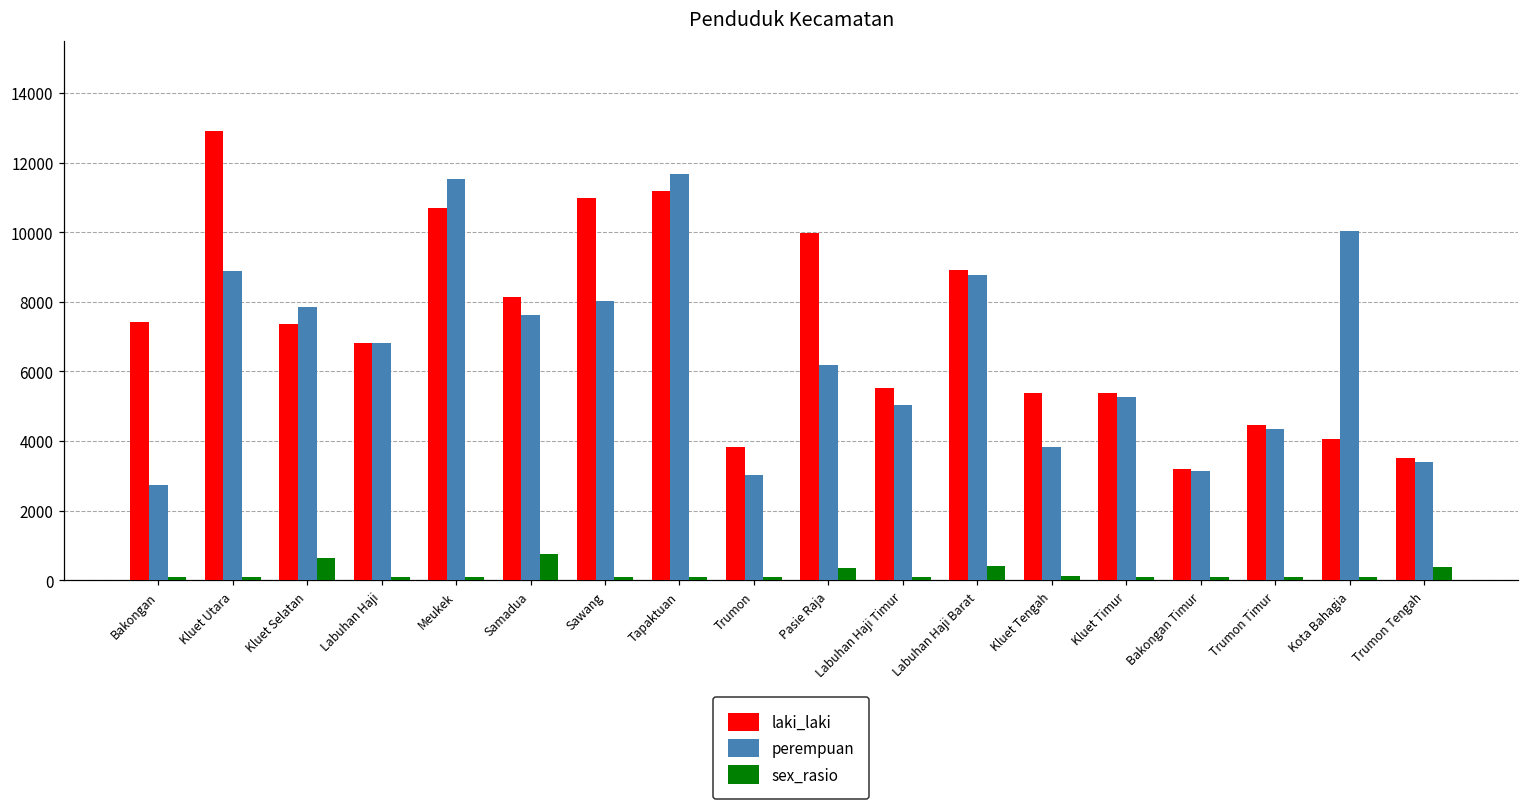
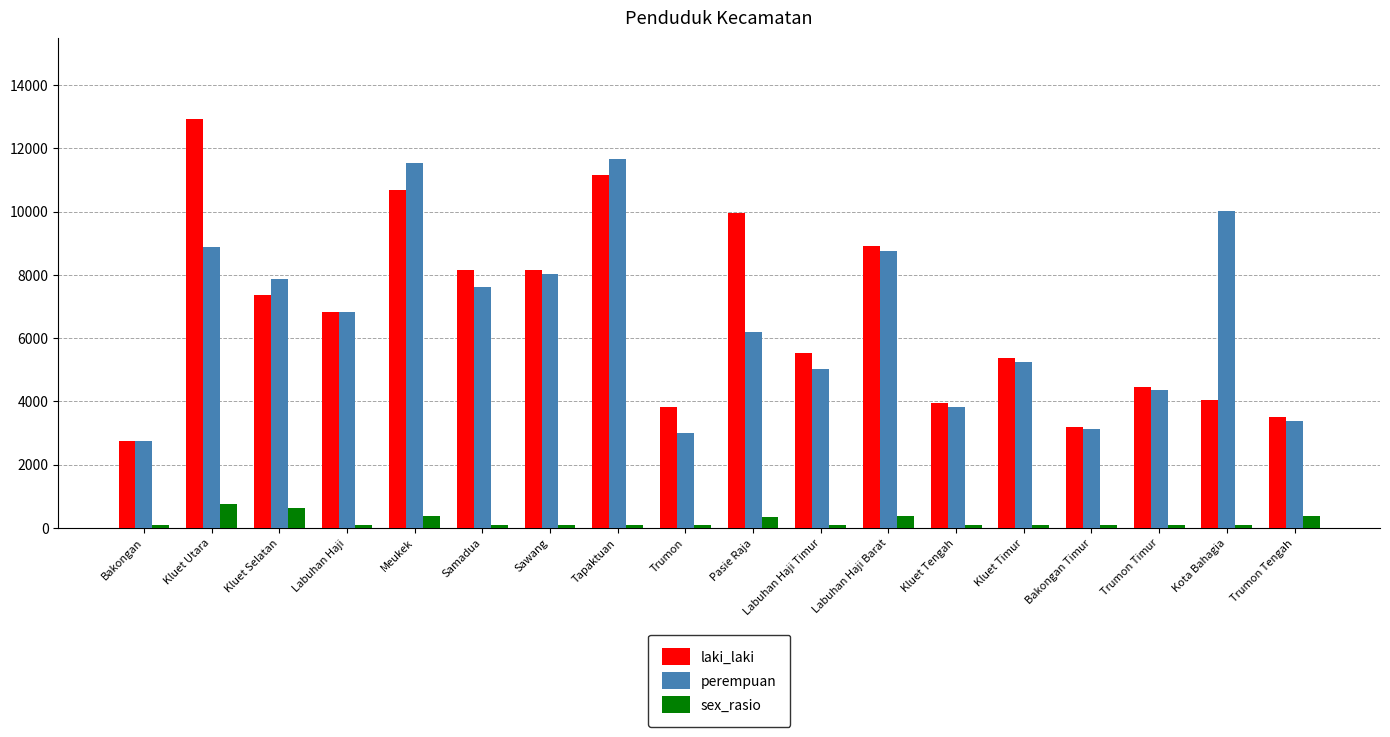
  {
    "laki_laki": {
-     "Bakongan": 7400,
+     "Bakongan": 2800,
      "Kluet Utara": 12900,
      "Kluet Selatan": 7400,
      "Labuhan Haji": 6800,
      "Meukek": 10700,
      "Samadua": 8100,
-     "Sawang": 11000,
+     "Sawang": 8200,
      "Tapaktuan": 11200,
      "Trumon": 3800,
      "Pasie Raja": 10000,
      "Labuhan Haji Timur": 5500,
      "Labuhan Haji Barat": 8900,
-     "Kluet Tengah": 5400,
+     "Kluet Tengah": 4000,
      "Kluet Timur": 5400,
      "Bakongan Timur": 3200,
      "Trumon Timur": 4500,
      "Kota Bahagia": 4100,
      "Trumon Tengah": 3500
    },
    "perempuan": {
      "Bakongan": 2700,
      "Kluet Utara": 8900,
      "Kluet Selatan": 7900,
      "Labuhan Haji": 6800,
      "Meukek": 11500,
      "Samadua": 7600,
      "Sawang": 8000,
      "Tapaktuan": 11700,
      "Trumon": 3000,
      "Pasie Raja": 6200,
      "Labuhan Haji Timur": 5000,
      "Labuhan Haji Barat": 8800,
      "Kluet Tengah": 3800,
      "Kluet Timur": 5300,
      "Bakongan Timur": 3100,
      "Trumon Timur": 4300,
      "Kota Bahagia": 10000,
      "Trumon Tengah": 3400
    },
    "sex_rasio": {
      "Bakongan": 100,
-     "Kluet Utara": 100,
+     "Kluet Utara": 700,
      "Kluet Selatan": 600,
      "Labuhan Haji": 100,
-     "Meukek": 100,
-     "Samadua": 700,
+     "Meukek": 400,
+     "Samadua": 100,
      "Sawang": 100,
      "Tapaktuan": 100,
      "Trumon": 100,
      "Pasie Raja": 400,
      "Labuhan Haji Timur": 100,
      "Labuhan Haji Barat": 400,
      "Kluet Tengah": 100,
      "Kluet Timur": 100,
      "Bakongan Timur": 100,
      "Trumon Timur": 100,
      "Kota Bahagia": 100,
      "Trumon Tengah": 400
    }
  }
